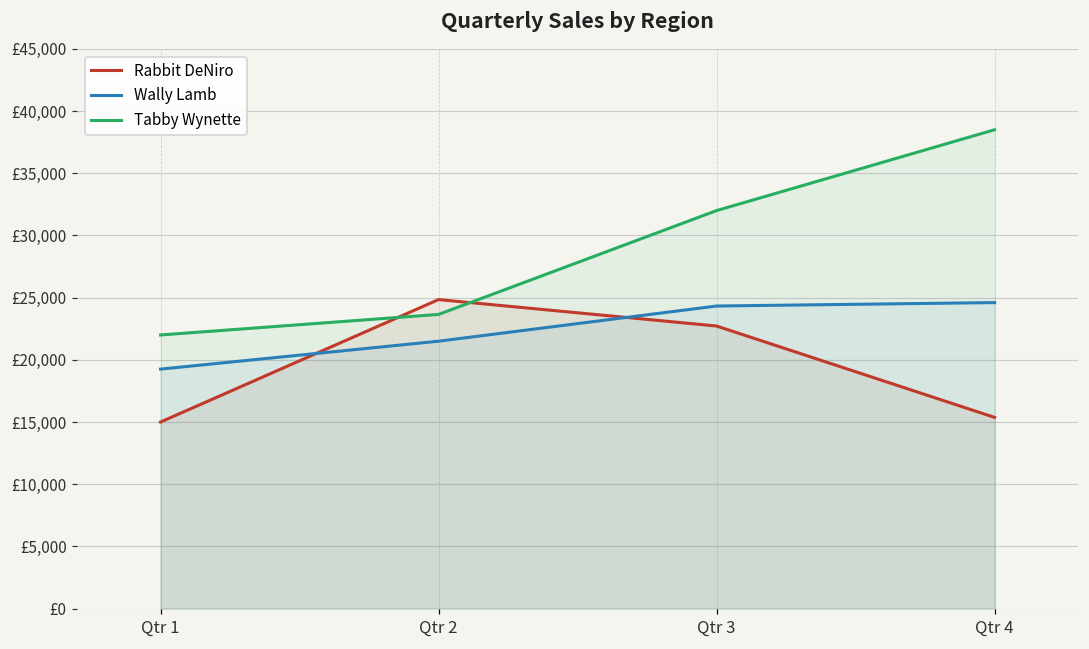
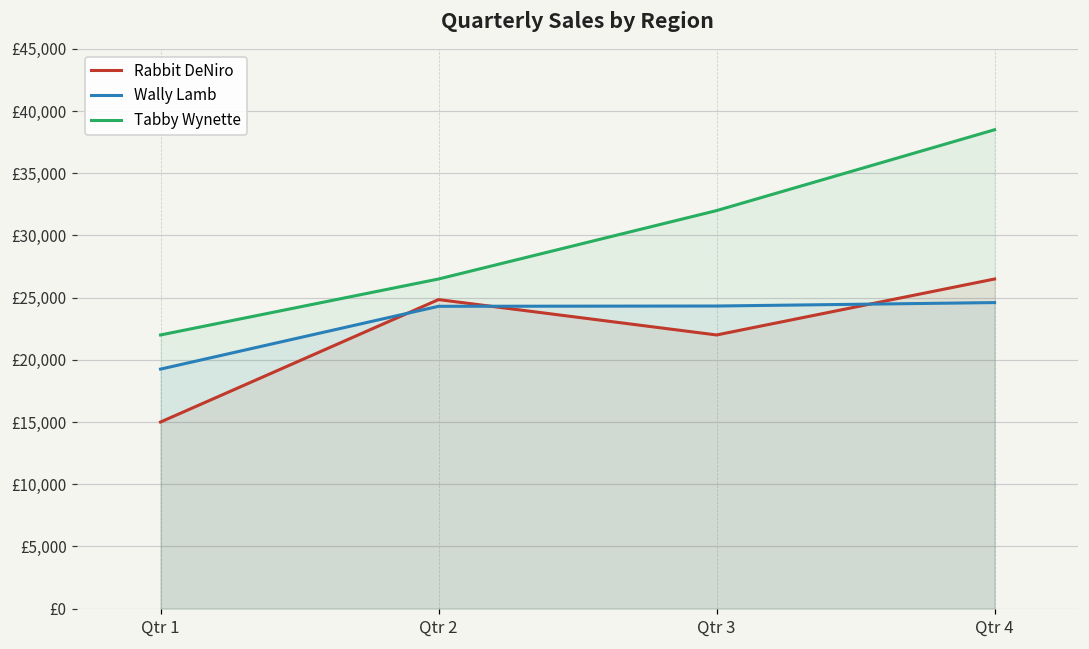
  {
    "Rabbit DeNiro": {
      "Qtr 1": "£15,000",
      "Qtr 2": "£24,800",
-     "Qtr 3": "£22,700",
-     "Qtr 4": "£15,400"
+     "Qtr 3": "£22,000",
+     "Qtr 4": "£26,500"
    },
    "Wally Lamb": {
      "Qtr 1": "£19,300",
-     "Qtr 2": "£21,500",
+     "Qtr 2": "£24,300",
      "Qtr 3": "£24,300",
      "Qtr 4": "£24,600"
    },
    "Tabby Wynette": {
      "Qtr 1": "£22,000",
-     "Qtr 2": "£23,700",
+     "Qtr 2": "£26,500",
      "Qtr 3": "£32,000",
      "Qtr 4": "£38,500"
    }
  }
